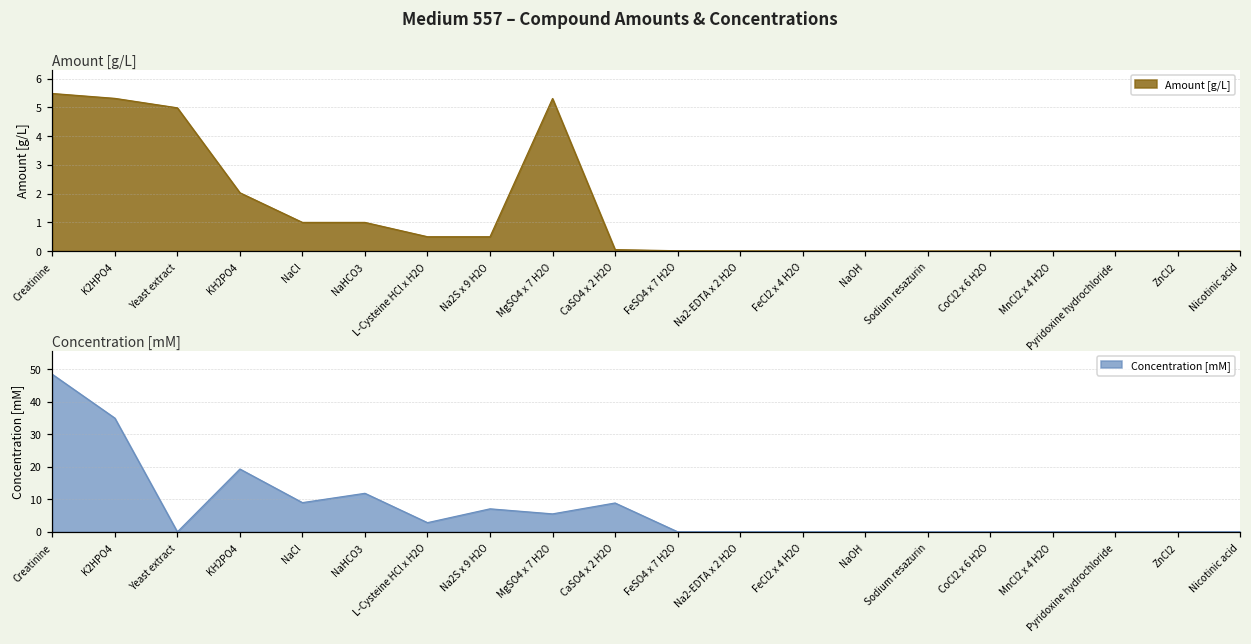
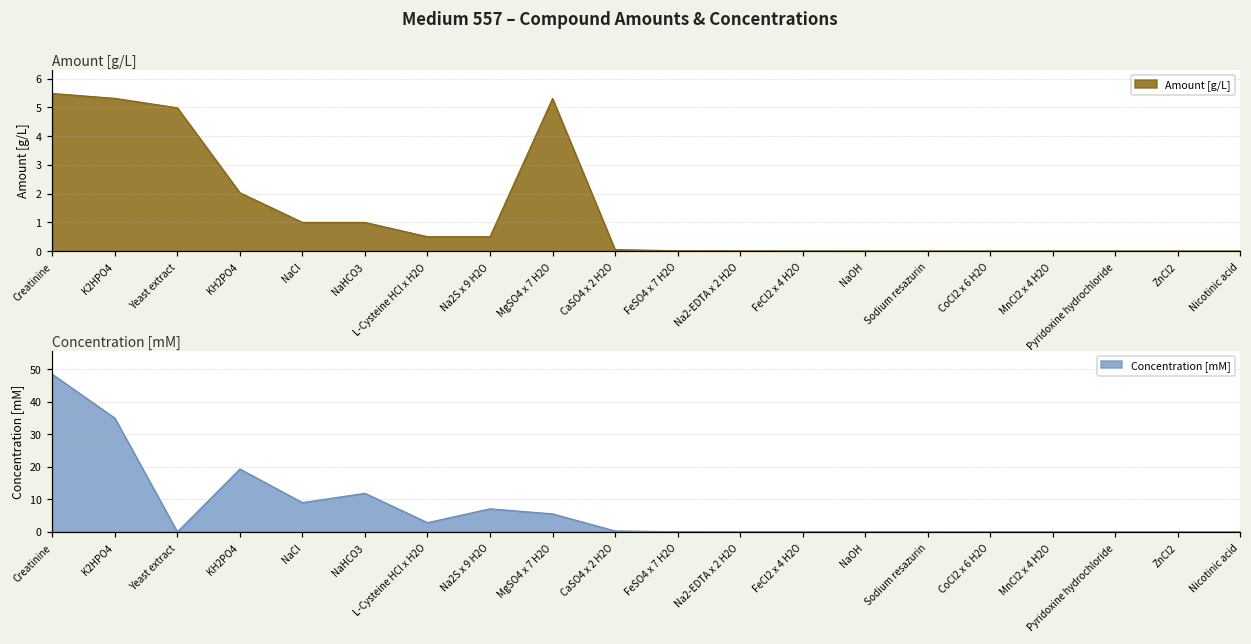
  {
    "Amount [g/L]": {
      "Creatinine": 5.5,
      "K2HPO4": 5.3,
      "Yeast extract": 5.0,
      "KH2PO4": 2.0,
      "NaCl": 1.0,
      "NaHCO3": 1.0,
      "L-Cysteine HCl x H2O": 0.5,
      "Na2S x 9 H2O": 0.5,
      "MgSO4 x 7 H2O": 5.3,
      "CaSO4 x 2 H2O": 0.0,
      "FeSO4 x 7 H2O": 0.0,
      "Na2-EDTA x 2 H2O": 0.0,
      "FeCl2 x 4 H2O": 0.0,
      "NaOH": 0.0,
      "Sodium resazurin": 0.0,
      "CoCl2 x 6 H2O": 0.0,
      "MnCl2 x 4 H2O": 0.0,
      "Pyridoxine hydrochloride": 0.0,
      "ZnCl2": 0.0,
      "Nicotinic acid": 0.0
    },
    "Concentration [mM]": {
      "Creatinine": 48,
      "K2HPO4": 35,
      "Yeast extract": 0,
      "KH2PO4": 19,
      "NaCl": 9,
      "NaHCO3": 12,
      "L-Cysteine HCl x H2O": 3,
      "Na2S x 9 H2O": 7,
      "MgSO4 x 7 H2O": 6,
-     "CaSO4 x 2 H2O": 9,
+     "CaSO4 x 2 H2O": 0,
      "FeSO4 x 7 H2O": 0,
      "Na2-EDTA x 2 H2O": 0,
      "FeCl2 x 4 H2O": 0,
      "NaOH": 0,
      "Sodium resazurin": 0,
      "CoCl2 x 6 H2O": 0,
      "MnCl2 x 4 H2O": 0,
      "Pyridoxine hydrochloride": 0,
      "ZnCl2": 0,
      "Nicotinic acid": 0
    }
  }
